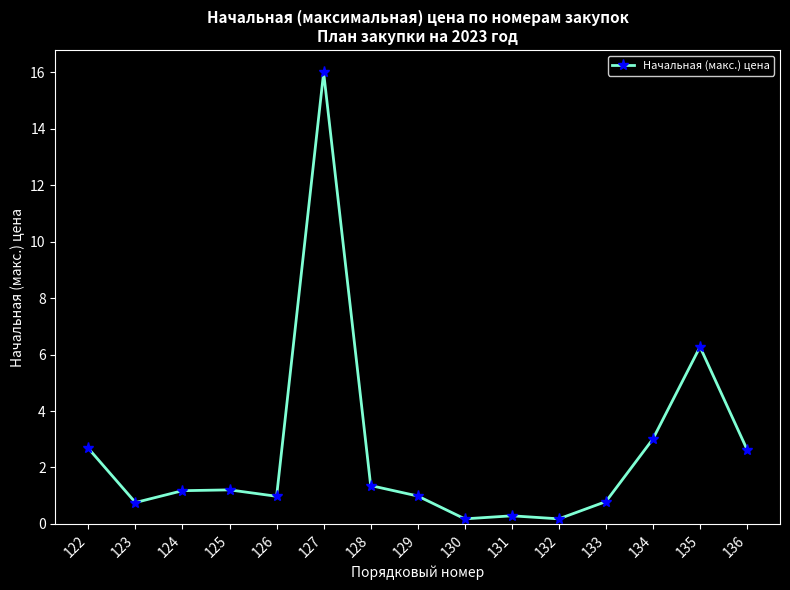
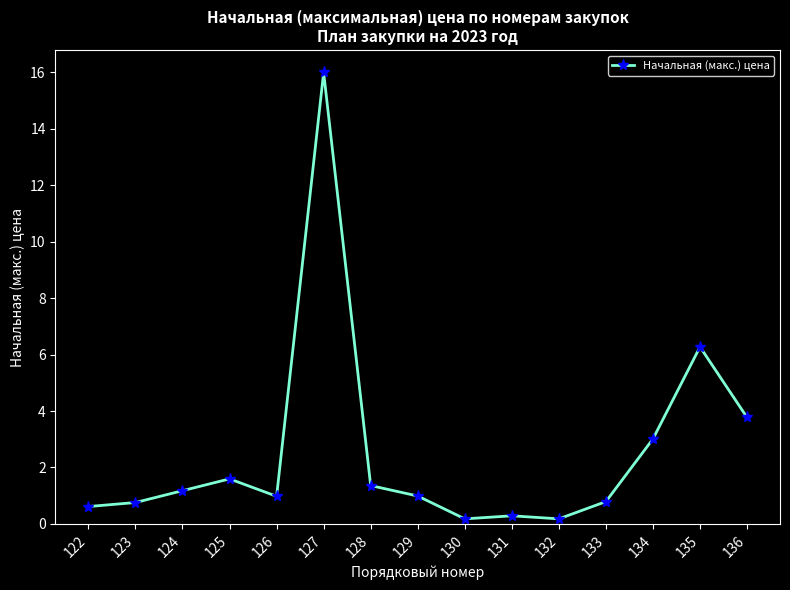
  {
-   "122": 2.7,
+   "122": 0.6,
    "123": 0.8,
    "124": 1.2,
-   "125": 1.2,
+   "125": 1.6,
    "126": 1.0,
    "127": 16.0,
    "128": 1.4,
    "129": 1.0,
    "130": 0.2,
    "131": 0.3,
    "132": 0.2,
    "133": 0.8,
    "134": 3.0,
    "135": 6.3,
-   "136": 2.6
+   "136": 3.8
  }
